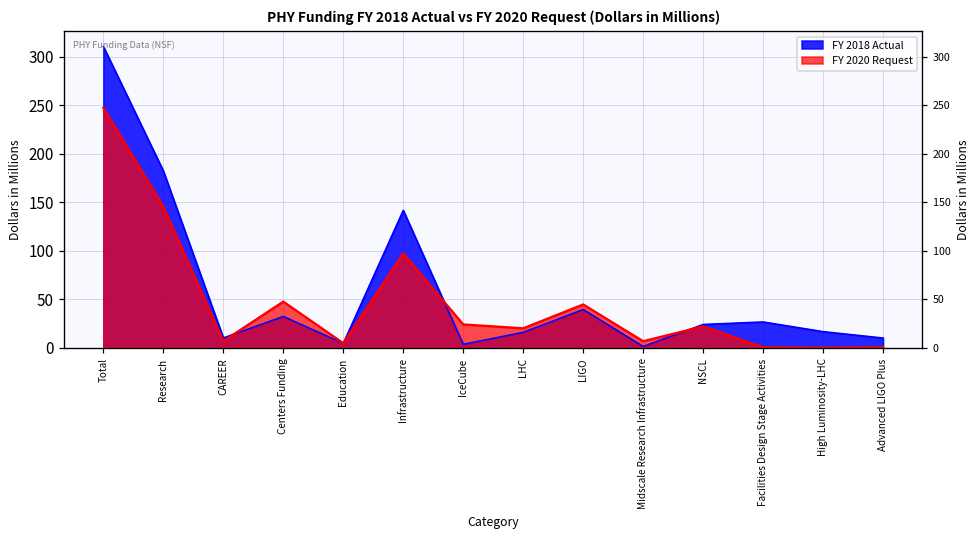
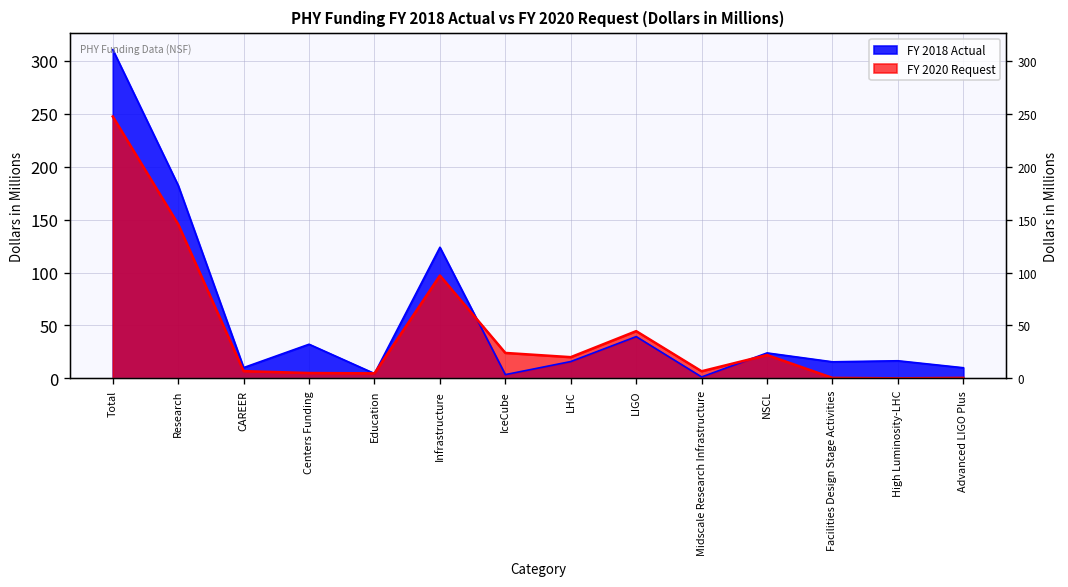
  {
    "FY 2018 Actual": {
      "Total": 310,
      "Research": 180,
      "CAREER": 10,
      "Centers Funding": 30,
-     "Infrastructure": 140,
+     "Infrastructure": 120,
      "IceCube": 0,
      "LHC": 20,
      "LIGO": 40,
      "Midscale Research Infrastructure": 0,
-     "Facilities Design Stage Activities": 30,
+     "Facilities Design Stage Activities": 20,
      "High Luminosity-LHC": 20,
      "Advanced LIGO Plus": 10
    },
    "FY 2020 Request": {
      "Total": 250,
      "Research": 150,
      "CAREER": 10,
-     "Centers Funding": 50,
+     "Centers Funding": 10,
      "Infrastructure": 100,
      "IceCube": 20,
      "LHC": 20,
      "LIGO": 40,
      "Midscale Research Infrastructure": 10,
      "Facilities Design Stage Activities": 0,
      "High Luminosity-LHC": 0,
      "Advanced LIGO Plus": 0
    }
  }
